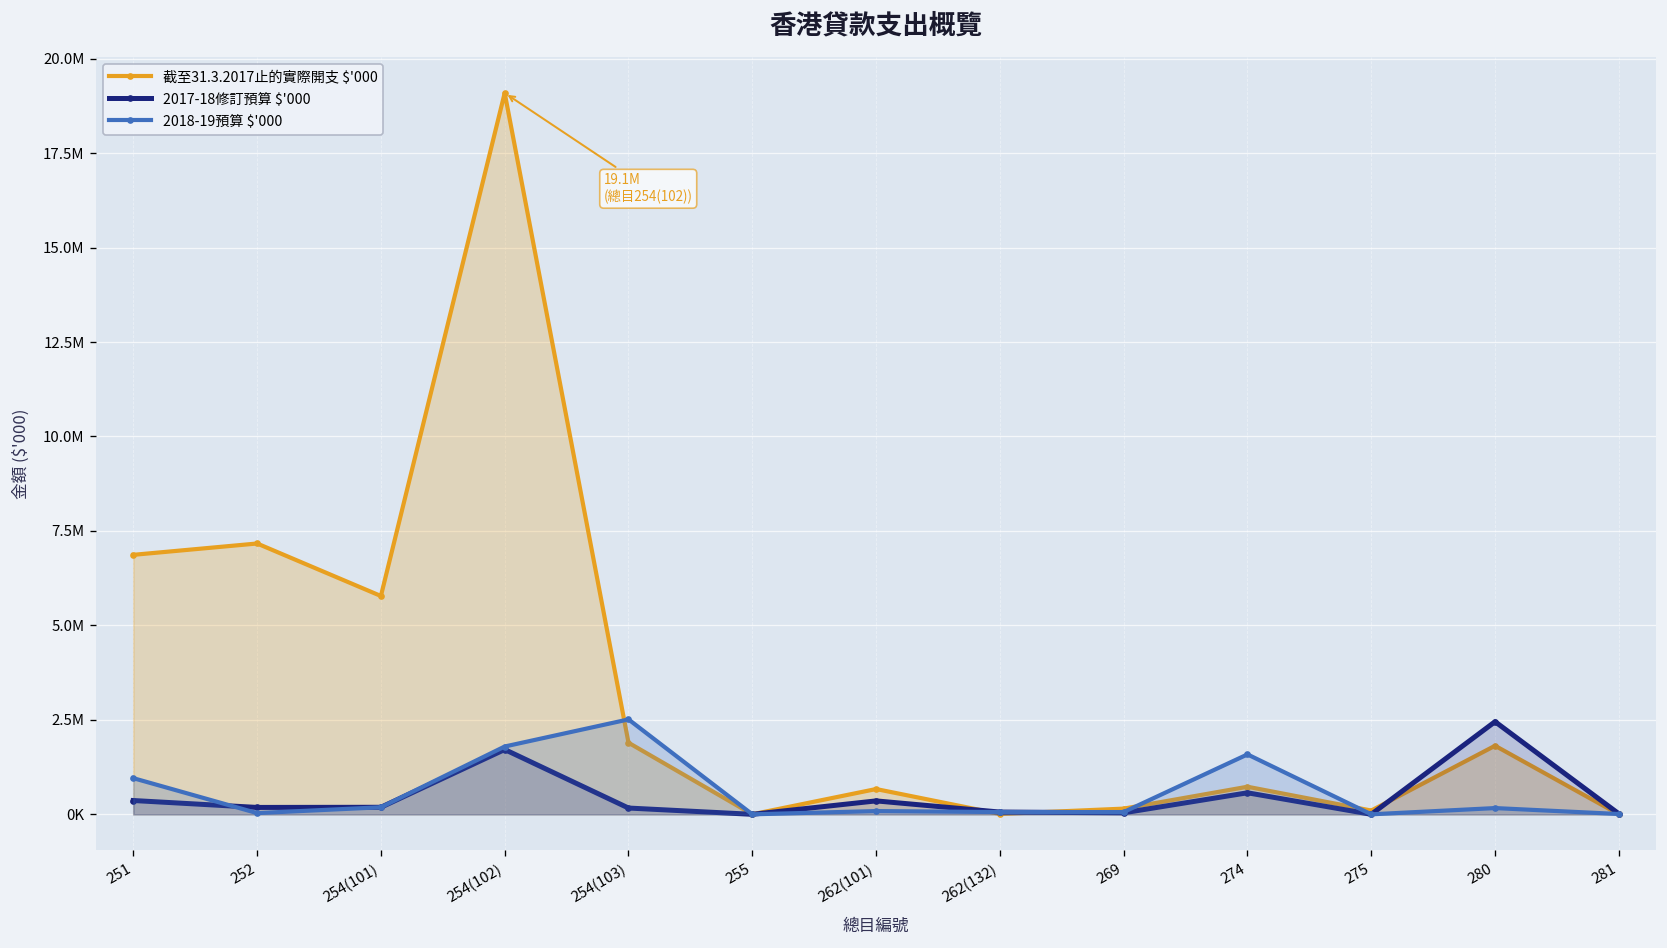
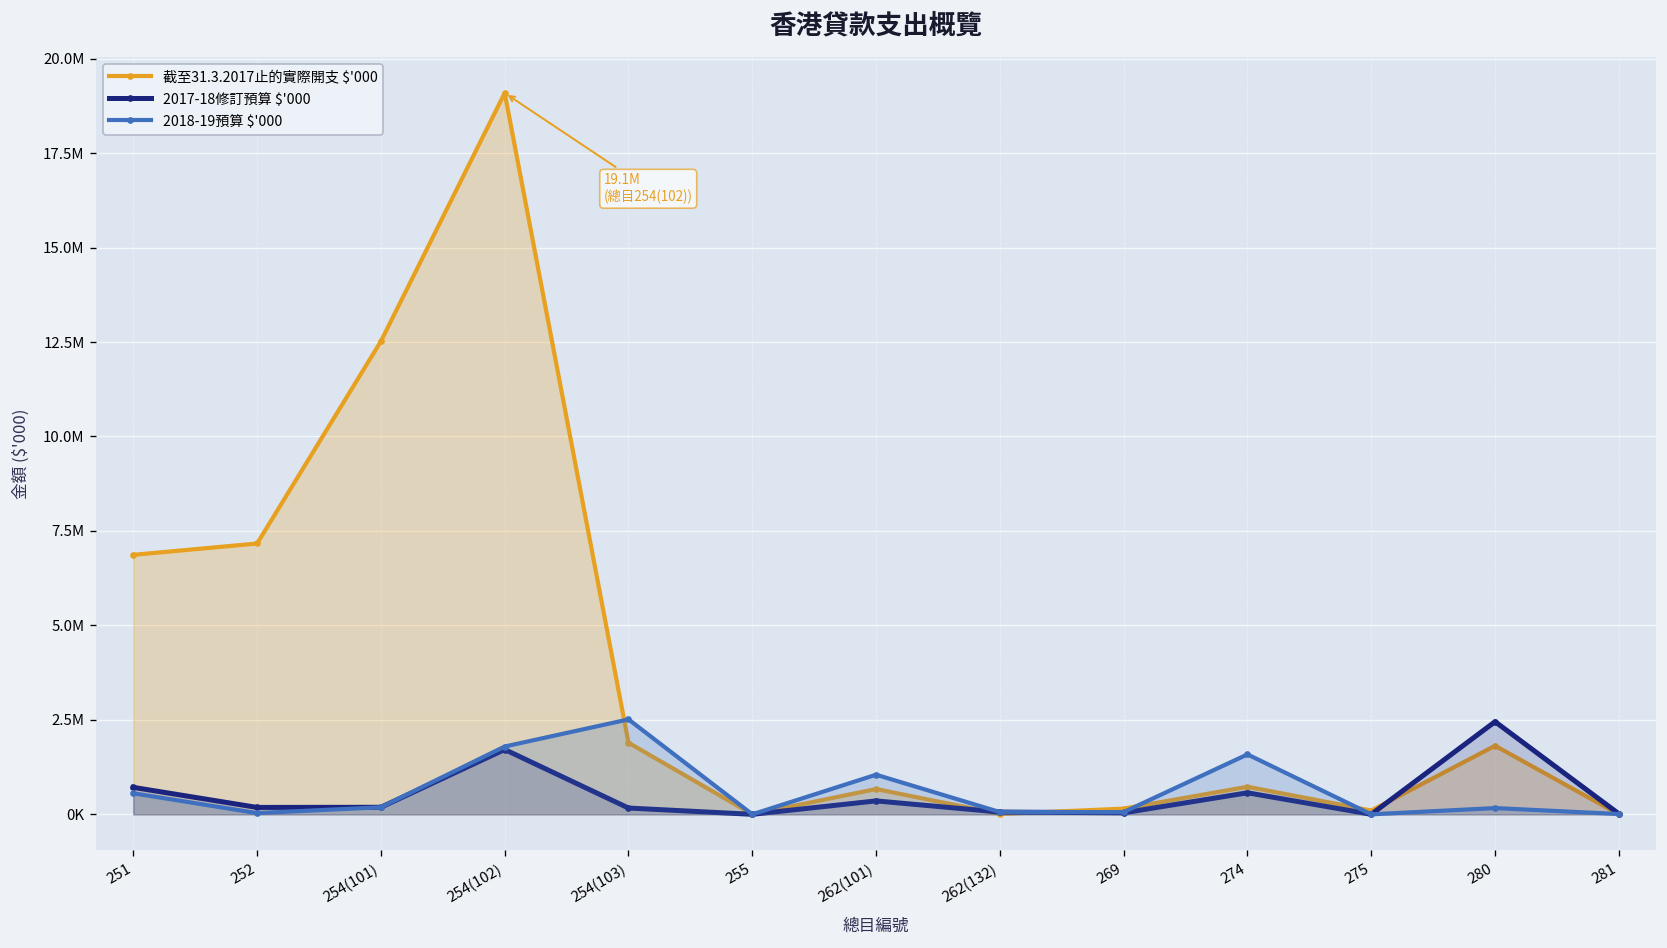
  {
    "截至31.3.2017止的實際開支 $'000": {
      "251": 6900000,
      "252": 7200000,
-     "254(101)": 5800000,
+     "254(101)": 12500000,
      "254(103)": 1900000,
      "262(101)": 700000,
      "269": 200000,
      "274": 700000,
      "275": 100000,
      "280": 1800000
    },
    "2017-18修訂預算 $'000": {
-     "251": 400000,
+     "251": 700000,
      "252": 200000,
      "254(103)": 200000,
      "262(101)": 400000,
      "274": 600000,
      "280": 2500000
    },
    "2018-19預算 $'000": {
-     "251": 1000000,
+     "251": 600000,
      "252": 0,
      "254(103)": 2500000,
-     "262(101)": 100000,
+     "262(101)": 1000000,
      "274": 1600000,
      "280": 200000
    }
  }
